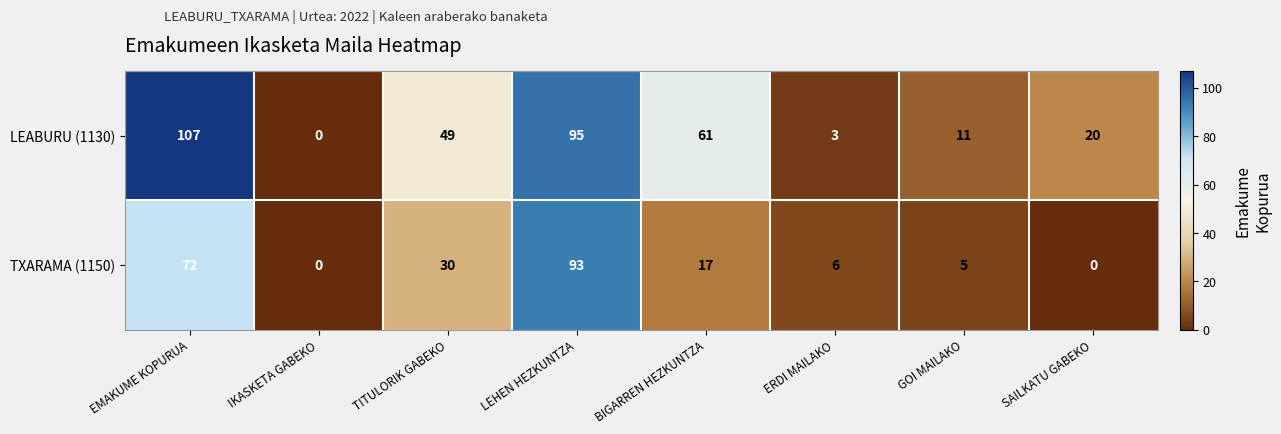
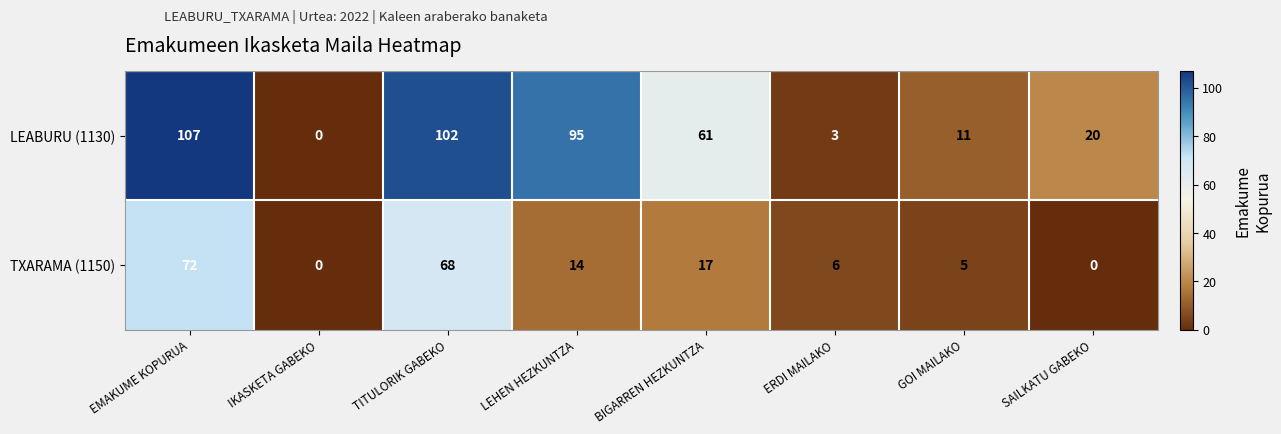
  {
    "LEABURU (1130)": {
      "EMAKUME KOPURUA": 107,
      "IKASKETA GABEKO": 0,
-     "TITULORIK GABEKO": 49,
+     "TITULORIK GABEKO": 102,
      "LEHEN HEZKUNTZA": 95,
      "BIGARREN HEZKUNTZA": 61,
      "ERDI MAILAKO": 3,
      "GOI MAILAKO": 11,
      "SAILKATU GABEKO": 20
    },
    "TXARAMA (1150)": {
      "EMAKUME KOPURUA": 72,
      "IKASKETA GABEKO": 0,
-     "TITULORIK GABEKO": 30,
-     "LEHEN HEZKUNTZA": 93,
+     "TITULORIK GABEKO": 68,
+     "LEHEN HEZKUNTZA": 14,
      "BIGARREN HEZKUNTZA": 17,
      "ERDI MAILAKO": 6,
      "GOI MAILAKO": 5,
      "SAILKATU GABEKO": 0
    }
  }
